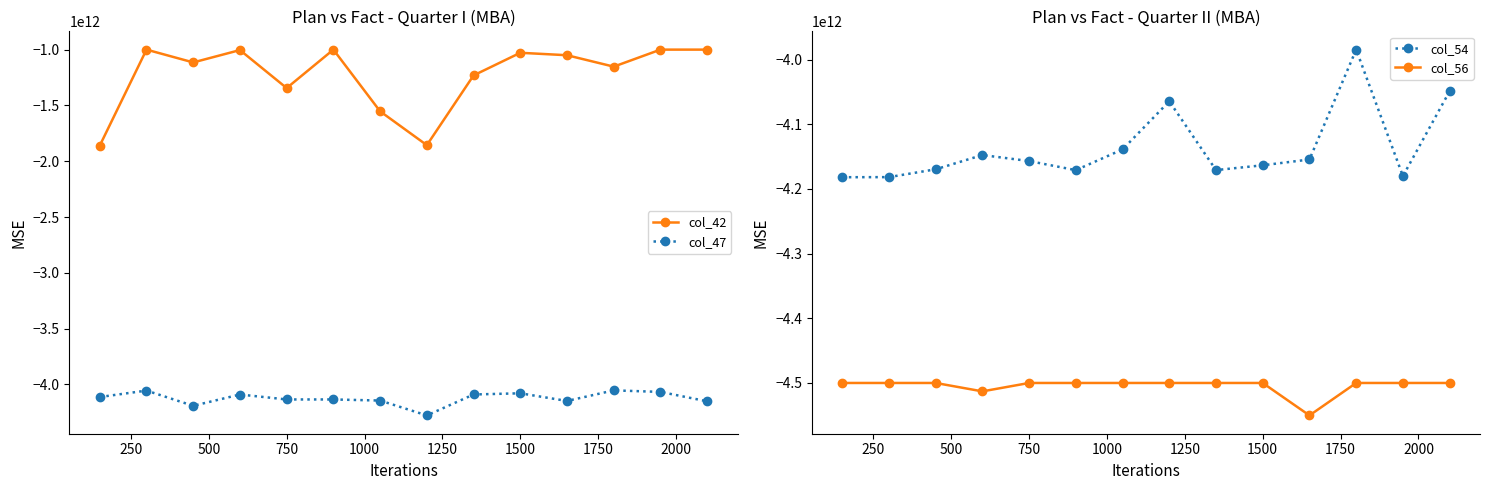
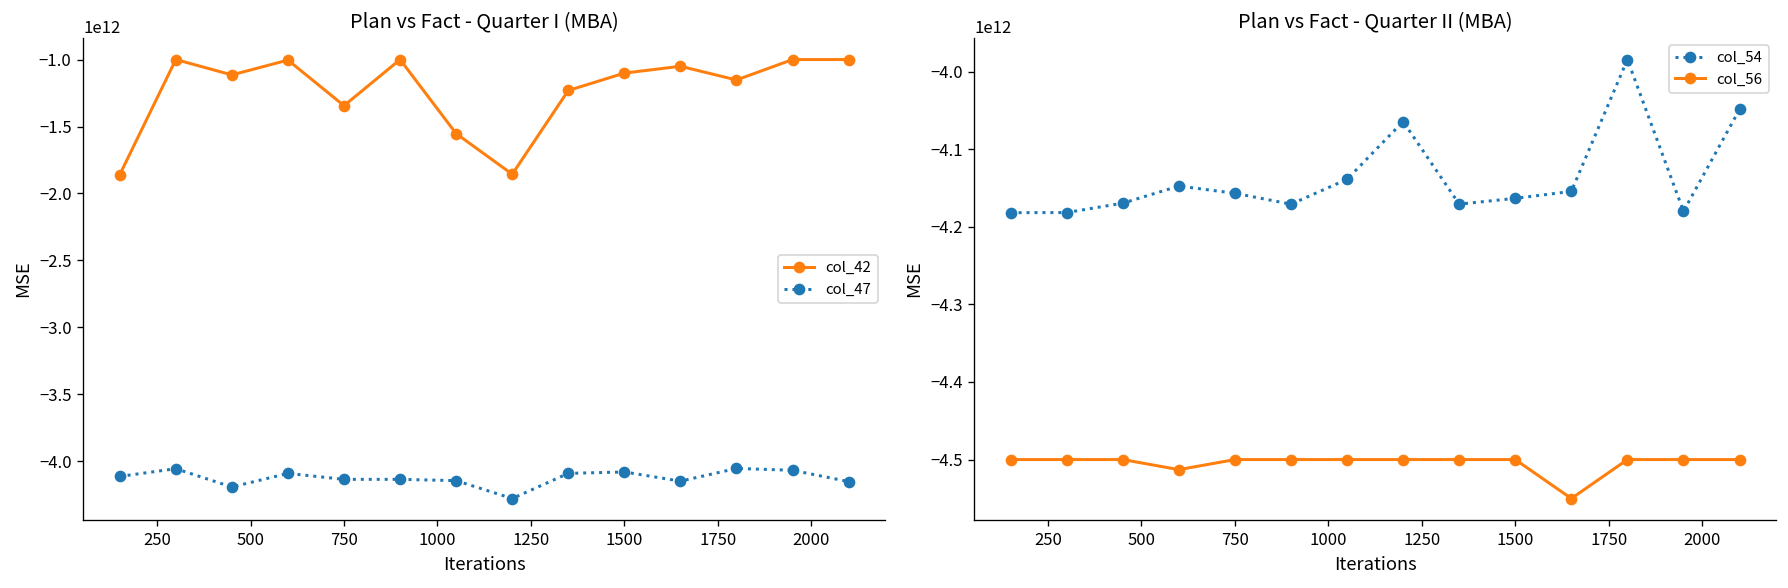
  {
    "Plan vs Fact - Quarter I (МВА)": {
      "col_42": {
        "750": -1340000000000,
-       "1500": -1030000000000
+       "1500": -1100000000000
      },
      "col_47": {
        "750": -4130000000000,
        "1500": -4080000000000
      }
    },
    "Plan vs Fact - Quarter II (МВА)": {
      "col_54": {
        "750": -4160000000000,
        "1500": -4160000000000
      },
      "col_56": {
        "750": -4500000000000,
        "1500": -4500000000000
      }
    }
  }
